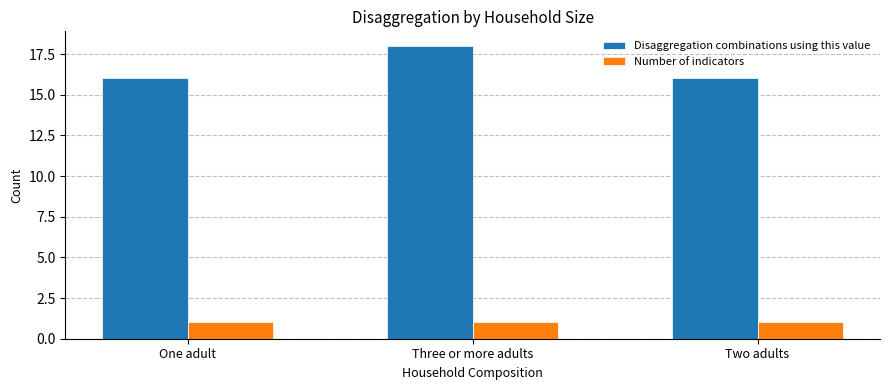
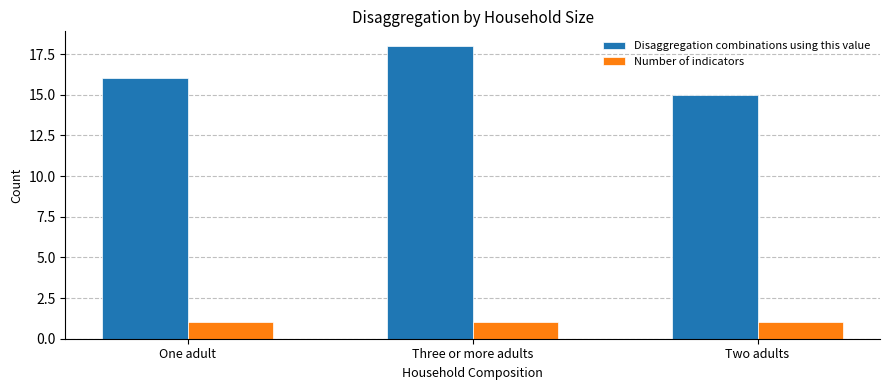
  {
    "Disaggregation combinations using this value": {
      "One adult": 16,
      "Three or more adults": 18,
-     "Two adults": 16
+     "Two adults": 15
    },
    "Number of indicators": {
      "One adult": 1,
      "Three or more adults": 1,
      "Two adults": 1
    }
  }
